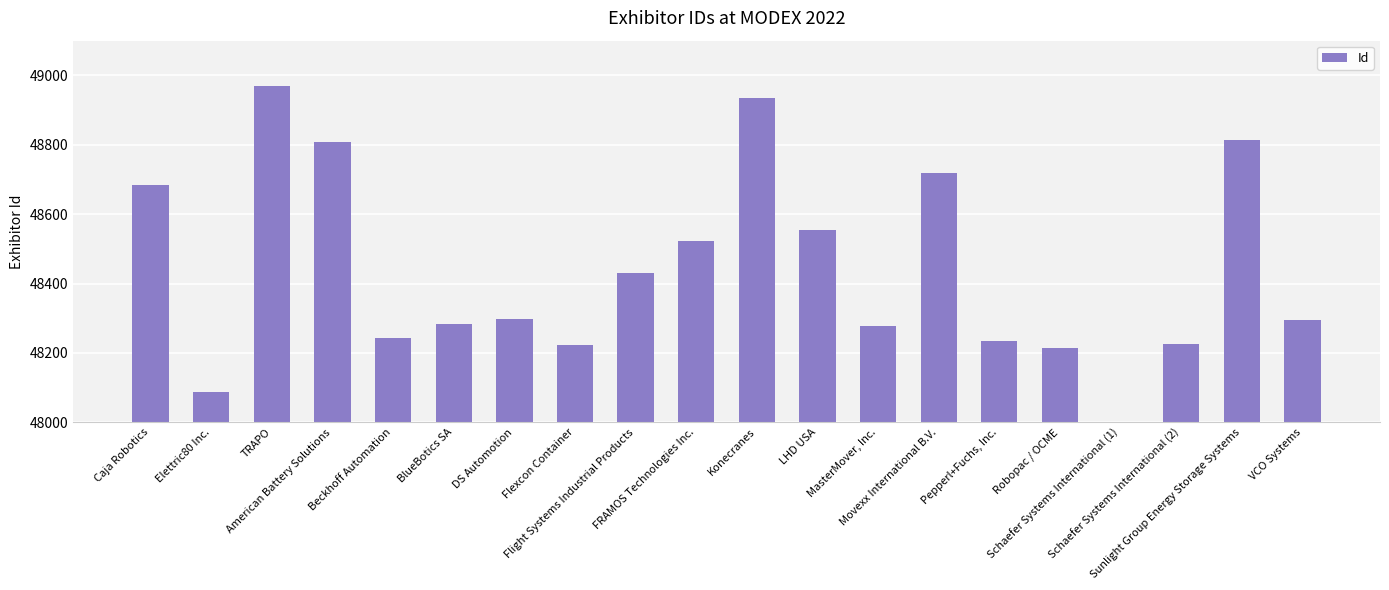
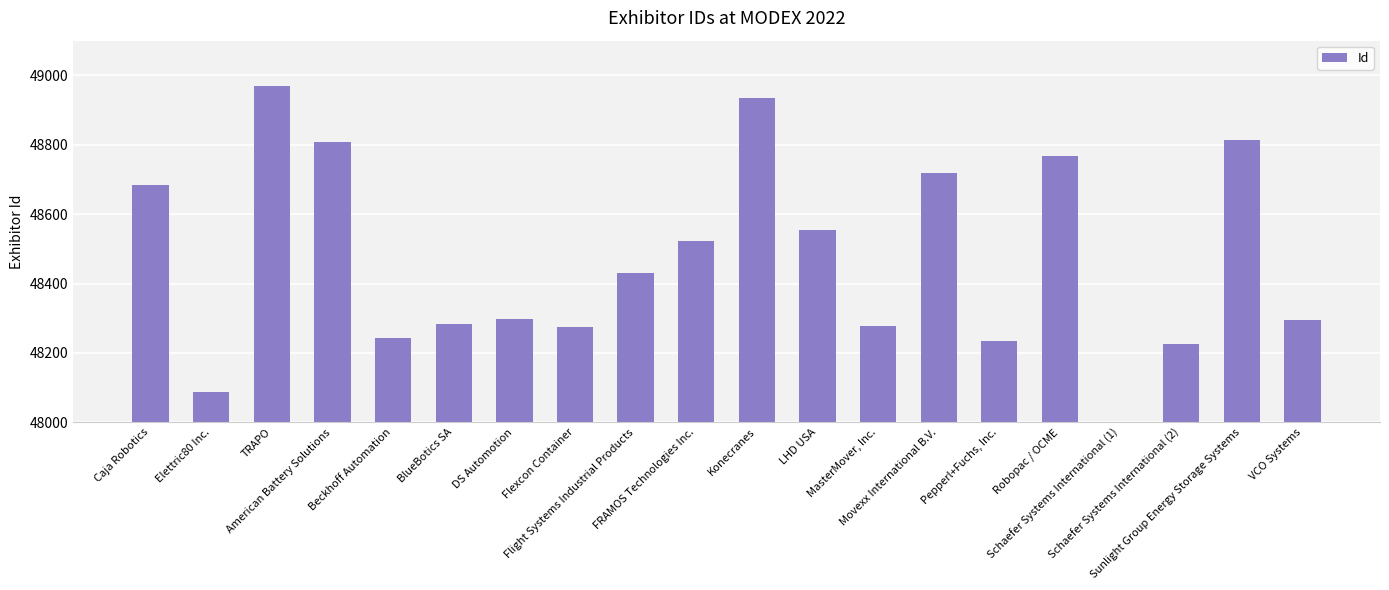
  {
    "Caja Robotics": 48690,
    "Elettric80 Inc.": 48090,
    "TRAPO": 48970,
    "American Battery Solutions": 48810,
    "Beckhoff Automation": 48240,
    "BlueBotics SA": 48280,
    "DS Automotion": 48300,
-   "Flexcon Container": 48220,
+   "Flexcon Container": 48280,
    "Flight Systems Industrial Products": 48430,
    "FRAMOS Technologies Inc.": 48520,
    "Konecranes": 48930,
    "LHD USA": 48560,
    "MasterMover, Inc.": 48280,
    "Movexx International B.V.": 48720,
    "Pepperl+Fuchs, Inc.": 48240,
-   "Robopac / OCME": 48210,
+   "Robopac / OCME": 48770,
    "Schaefer Systems International (2)": 48230,
    "Sunlight Group Energy Storage Systems": 48810,
    "VCO Systems": 48290
  }
